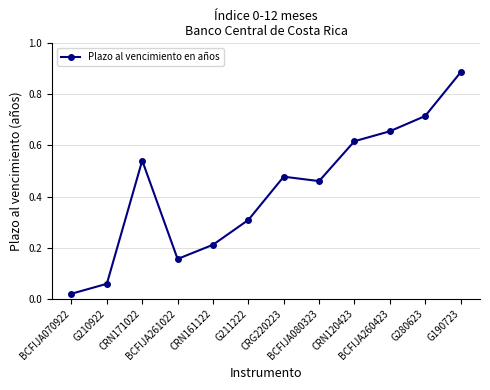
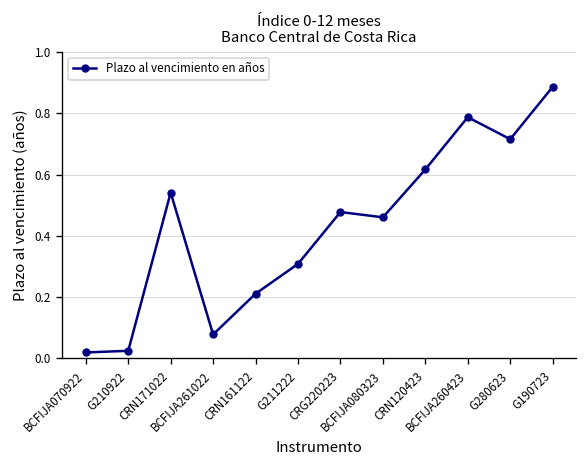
  {
    "BCFIJA070922": 0.02,
-   "G210922": 0.06,
+   "G210922": 0.02,
    "CRN171022": 0.54,
-   "BCFIJA261022": 0.16,
+   "BCFIJA261022": 0.08,
    "CRN161122": 0.21,
    "G211222": 0.31,
    "CRG220223": 0.48,
    "BCFIJA080323": 0.46,
    "CRN120423": 0.62,
-   "BCFIJA260423": 0.66,
+   "BCFIJA260423": 0.79,
    "G280623": 0.72,
    "G190723": 0.89
  }
